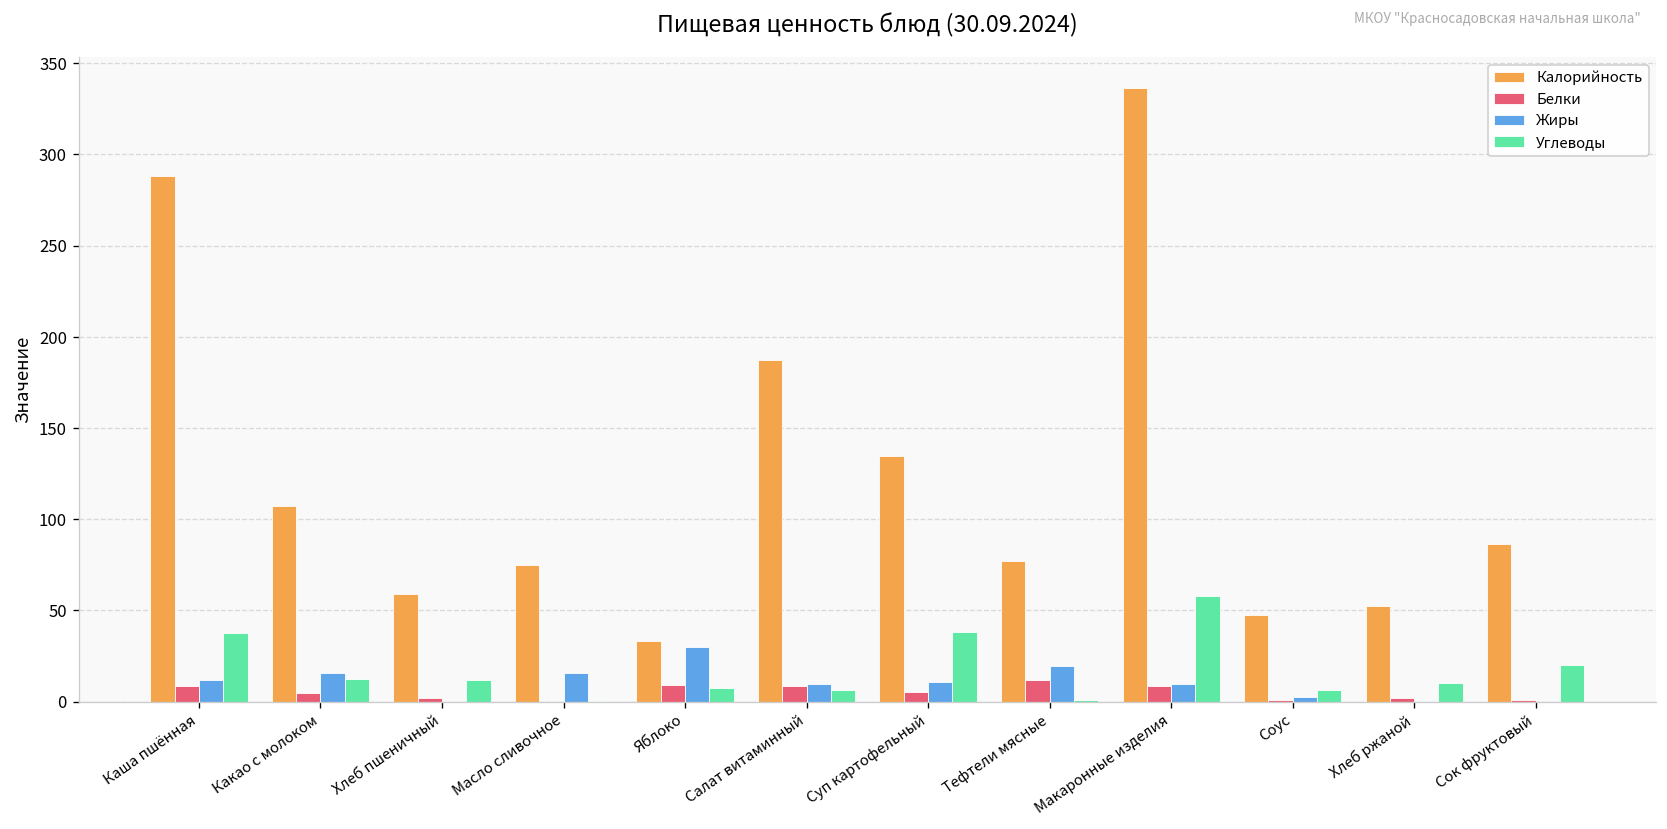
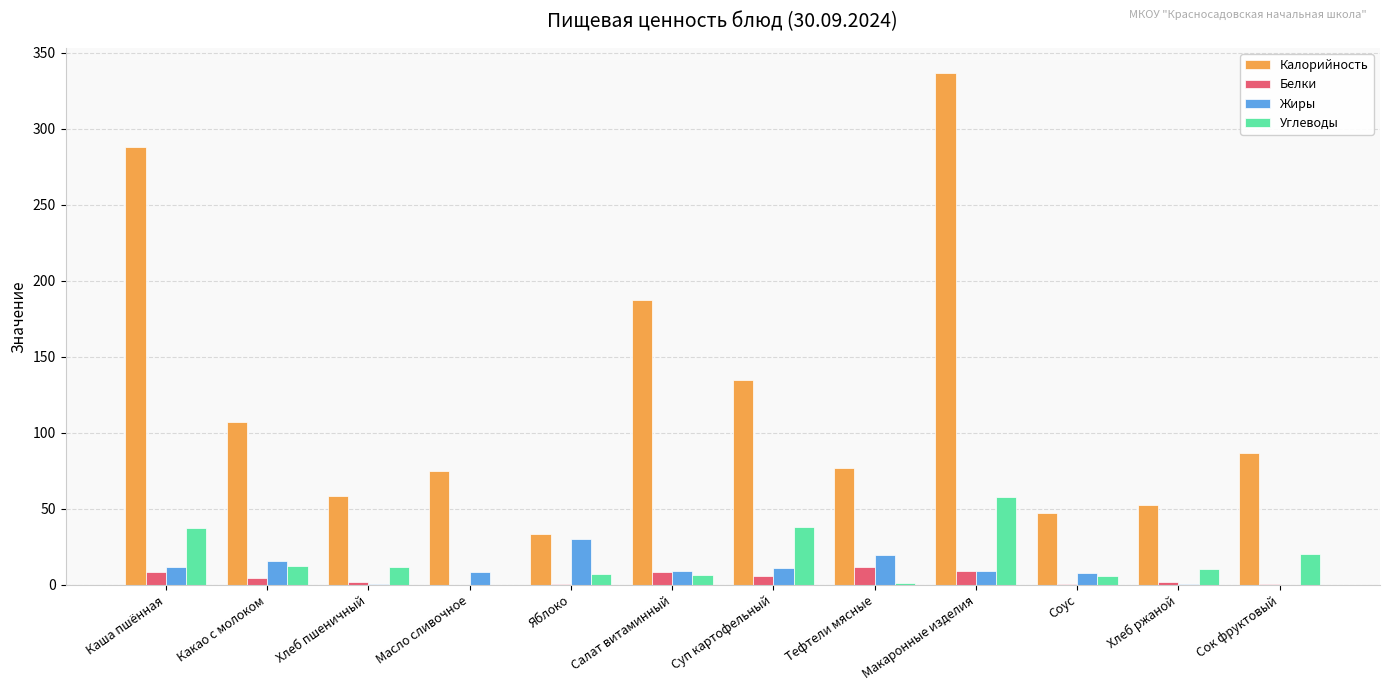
  {
    "Калорийность": {
      "Каша пшённая": 288,
      "Какао с молоком": 107,
      "Хлеб пшеничный": 59,
      "Масло сливочное": 75,
      "Яблоко": 33,
      "Салат витаминный": 187,
      "Суп картофельный": 135,
      "Тефтели мясные": 77,
      "Макаронные изделия": 337,
      "Соус": 47,
      "Хлеб ржаной": 52,
      "Сок фруктовый": 87
    },
    "Белки": {
      "Каша пшённая": 8,
      "Какао с молоком": 5,
      "Хлеб пшеничный": 2,
      "Масло сливочное": 0,
-     "Яблоко": 9,
+     "Яблоко": 0,
      "Салат витаминный": 8,
      "Суп картофельный": 5,
      "Тефтели мясные": 12,
      "Макаронные изделия": 9,
      "Хлеб ржаной": 2
    },
    "Жиры": {
      "Каша пшённая": 12,
      "Какао с молоком": 16,
-     "Масло сливочное": 16,
+     "Масло сливочное": 8,
      "Яблоко": 30,
      "Салат витаминный": 9,
      "Суп картофельный": 11,
      "Тефтели мясные": 20,
      "Макаронные изделия": 9,
-     "Соус": 2,
+     "Соус": 8,
      "Сок фруктовый": 0
    },
    "Углеводы": {
      "Каша пшённая": 38,
      "Какао с молоком": 12,
      "Хлеб пшеничный": 12,
      "Яблоко": 7,
      "Салат витаминный": 7,
      "Суп картофельный": 38,
      "Макаронные изделия": 58,
      "Соус": 6,
      "Хлеб ржаной": 10,
      "Сок фруктовый": 20
    }
  }
